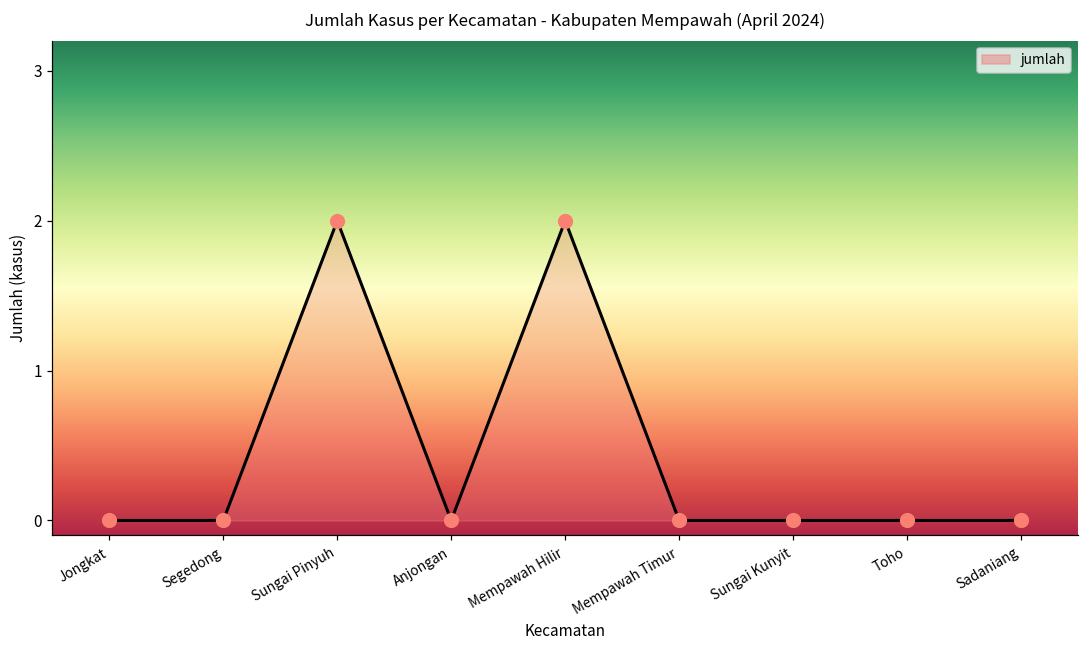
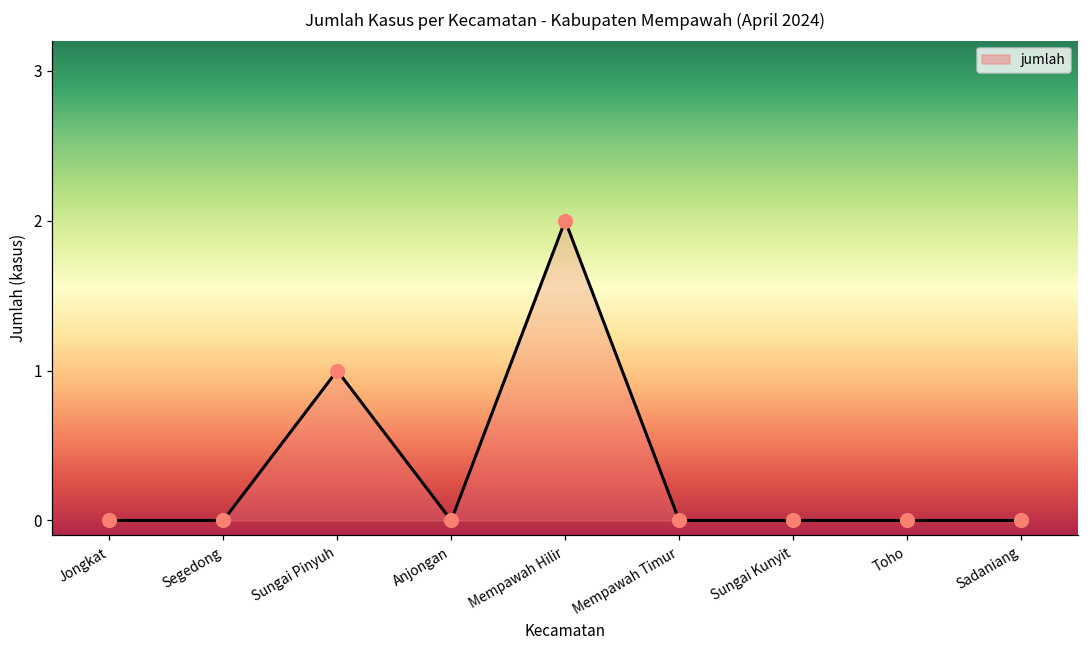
  {
    "Jongkat": 0,
    "Segedong": 0,
-   "Sungai Pinyuh": 2,
+   "Sungai Pinyuh": 1,
    "Anjongan": 0,
    "Mempawah Hilir": 2,
    "Mempawah Timur": 0,
    "Sungai Kunyit": 0,
    "Toho": 0,
    "Sadaniang": 0
  }
